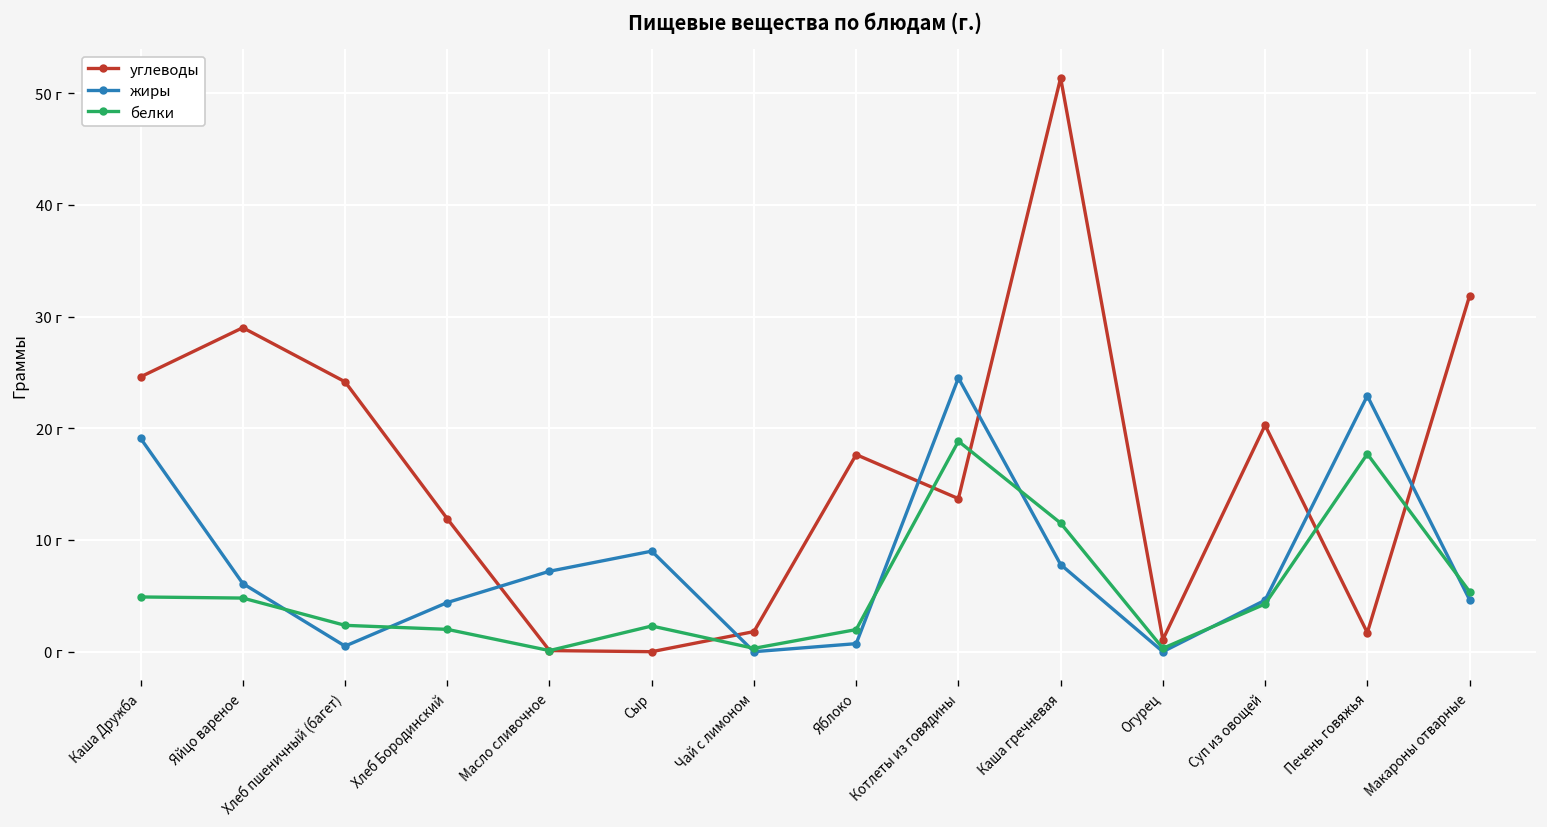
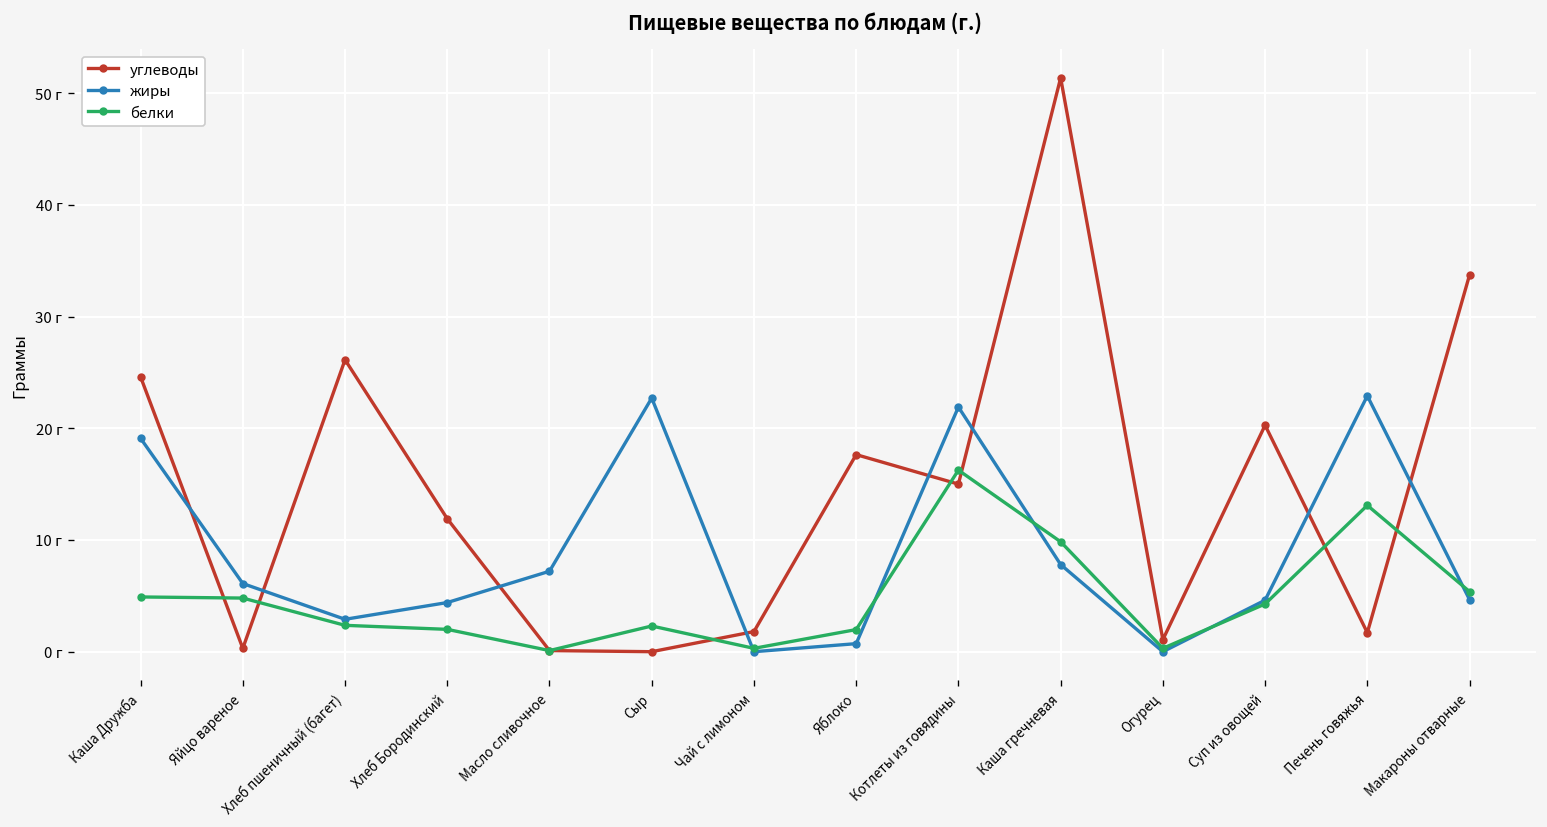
  {
    "углеводы": {
      "Каша Дружба": "25 г",
-     "Яйцо вареное": "29 г",
-     "Хлеб пшеничный (багет)": "24 г",
+     "Яйцо вареное": "0 г",
+     "Хлеб пшеничный (багет)": "26 г",
      "Хлеб Бородинский": "12 г",
      "Сыр": "0 г",
      "Чай с лимоном": "2 г",
      "Яблоко": "18 г",
-     "Котлеты из говядины": "14 г",
+     "Котлеты из говядины": "15 г",
      "Каша гречневая": "51 г",
      "Огурец": "1 г",
      "Суп из овощей": "20 г",
      "Печень говяжья": "2 г",
-     "Макароны отварные": "32 г"
+     "Макароны отварные": "34 г"
    },
    "жиры": {
      "Каша Дружба": "19 г",
      "Яйцо вареное": "6 г",
-     "Хлеб пшеничный (багет)": "1 г",
+     "Хлеб пшеничный (багет)": "3 г",
      "Хлеб Бородинский": "4 г",
      "Масло сливочное": "7 г",
-     "Сыр": "9 г",
+     "Сыр": "23 г",
      "Чай с лимоном": "0 г",
      "Яблоко": "1 г",
-     "Котлеты из говядины": "25 г",
+     "Котлеты из говядины": "22 г",
      "Каша гречневая": "8 г",
      "Огурец": "0 г",
      "Суп из овощей": "5 г",
      "Печень говяжья": "23 г",
      "Макароны отварные": "5 г"
    },
    "белки": {
      "Каша Дружба": "5 г",
      "Яйцо вареное": "5 г",
      "Хлеб пшеничный (багет)": "2 г",
      "Хлеб Бородинский": "2 г",
      "Сыр": "2 г",
      "Чай с лимоном": "0 г",
      "Яблоко": "2 г",
-     "Котлеты из говядины": "19 г",
-     "Каша гречневая": "12 г",
+     "Котлеты из говядины": "16 г",
+     "Каша гречневая": "10 г",
      "Огурец": "0 г",
      "Суп из овощей": "4 г",
-     "Печень говяжья": "18 г",
+     "Печень говяжья": "13 г",
      "Макароны отварные": "5 г"
    }
  }
